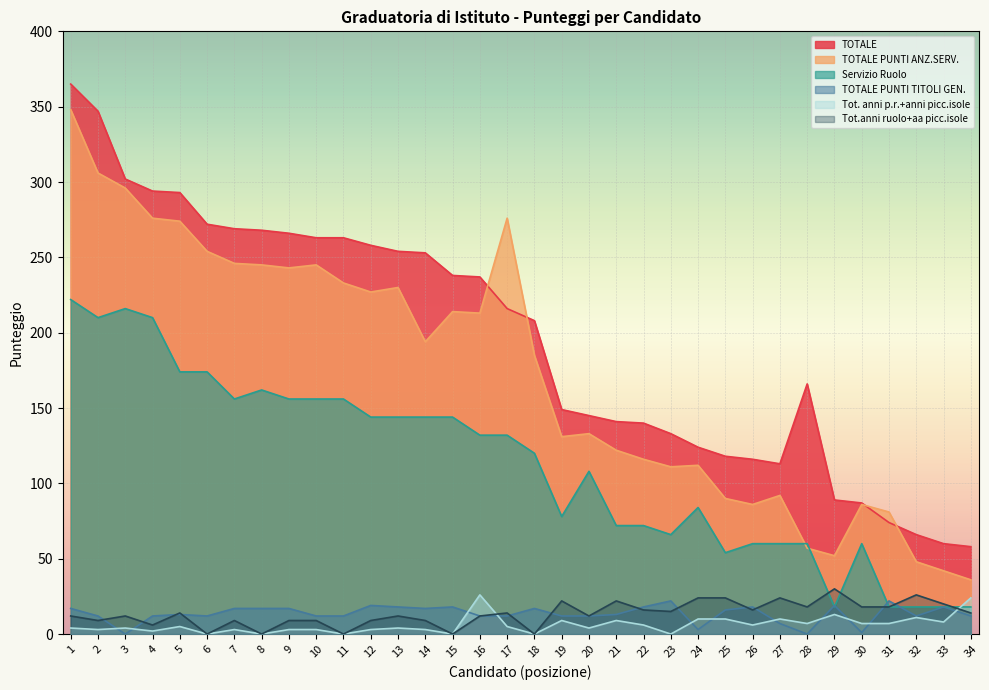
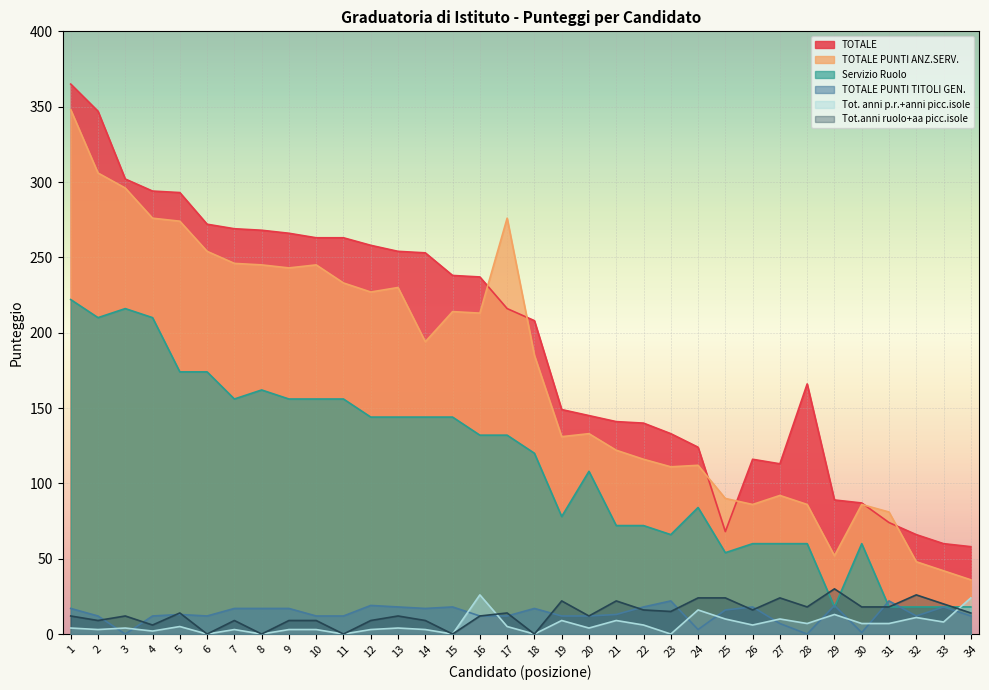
  {
    "TOTALE": {
      "1": 365,
      "2": 347,
      "3": 302,
      "4": 294,
      "5": 293,
      "6": 272,
      "7": 269,
      "8": 268,
      "9": 266,
      "10": 263,
      "11": 263,
      "12": 258,
      "13": 254,
      "14": 253,
      "15": 238,
      "16": 237,
      "17": 216,
      "18": 208,
      "19": 149,
      "20": 145,
      "21": 141,
      "22": 140,
      "23": 133,
      "24": 124,
-     "25": 118,
+     "25": 68,
      "26": 116,
      "27": 113,
      "28": 166,
      "29": 89,
      "31": 74,
      "32": 66,
      "33": 60,
      "34": 58
    },
    "TOTALE PUNTI ANZ.SERV.": {
      "1": 348,
      "2": 306,
      "3": 296,
      "4": 276,
      "5": 274,
      "6": 254,
      "7": 246,
      "8": 245,
      "9": 243,
      "10": 245,
      "11": 233,
      "12": 227,
      "13": 230,
      "14": 194,
      "15": 214,
      "16": 213,
      "17": 276,
      "18": 185,
      "19": 131,
      "20": 133,
      "21": 122,
      "22": 116,
      "23": 111,
      "24": 112,
      "25": 90,
      "26": 86,
      "27": 92,
-     "28": 57,
+     "28": 86,
      "29": 52,
      "31": 81,
      "32": 48,
      "33": 42,
      "34": 36
    },
    "Tot. anni p.r.+anni picc.isole": {
      "1": 4,
      "2": 3,
      "3": 4,
      "4": 2,
      "5": 5,
      "7": 3,
      "9": 3,
      "10": 3,
      "12": 3,
      "13": 4,
      "14": 3,
      "16": 26,
      "17": 5,
      "19": 9,
      "20": 4,
      "21": 9,
      "22": 6,
      "23": 0,
-     "24": 10,
+     "24": 16,
      "25": 10,
      "26": 6,
      "27": 10,
      "28": 7,
      "29": 13,
      "30": 7,
      "31": 7,
      "33": 8,
      "34": 24
    }
  }
